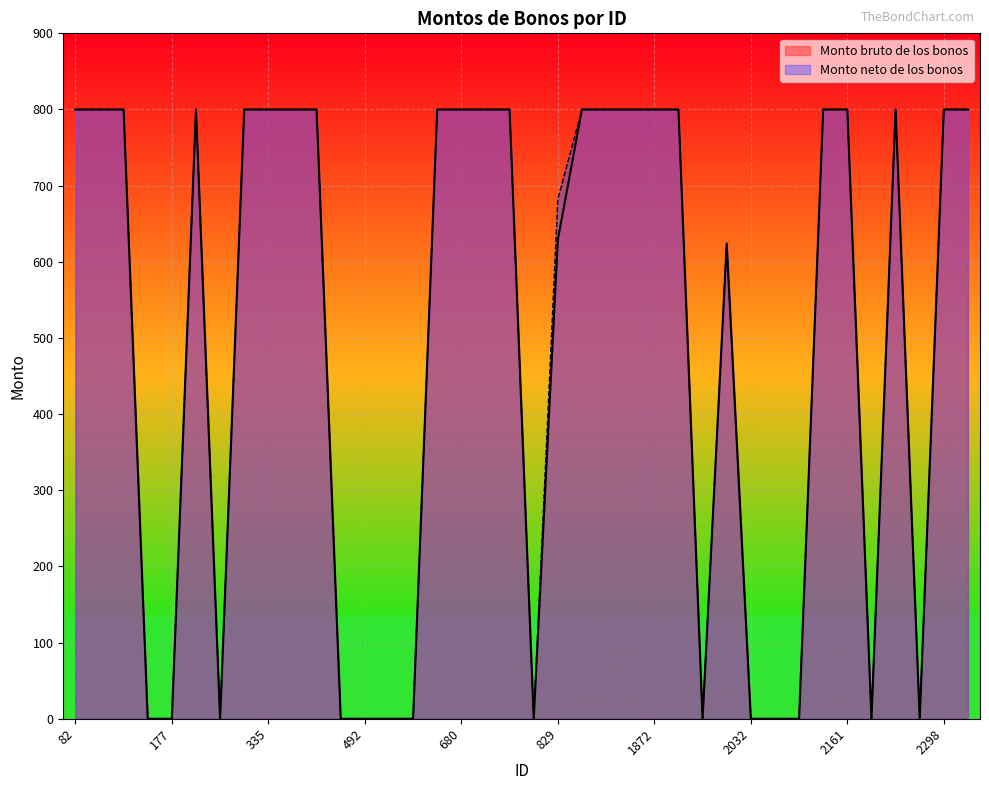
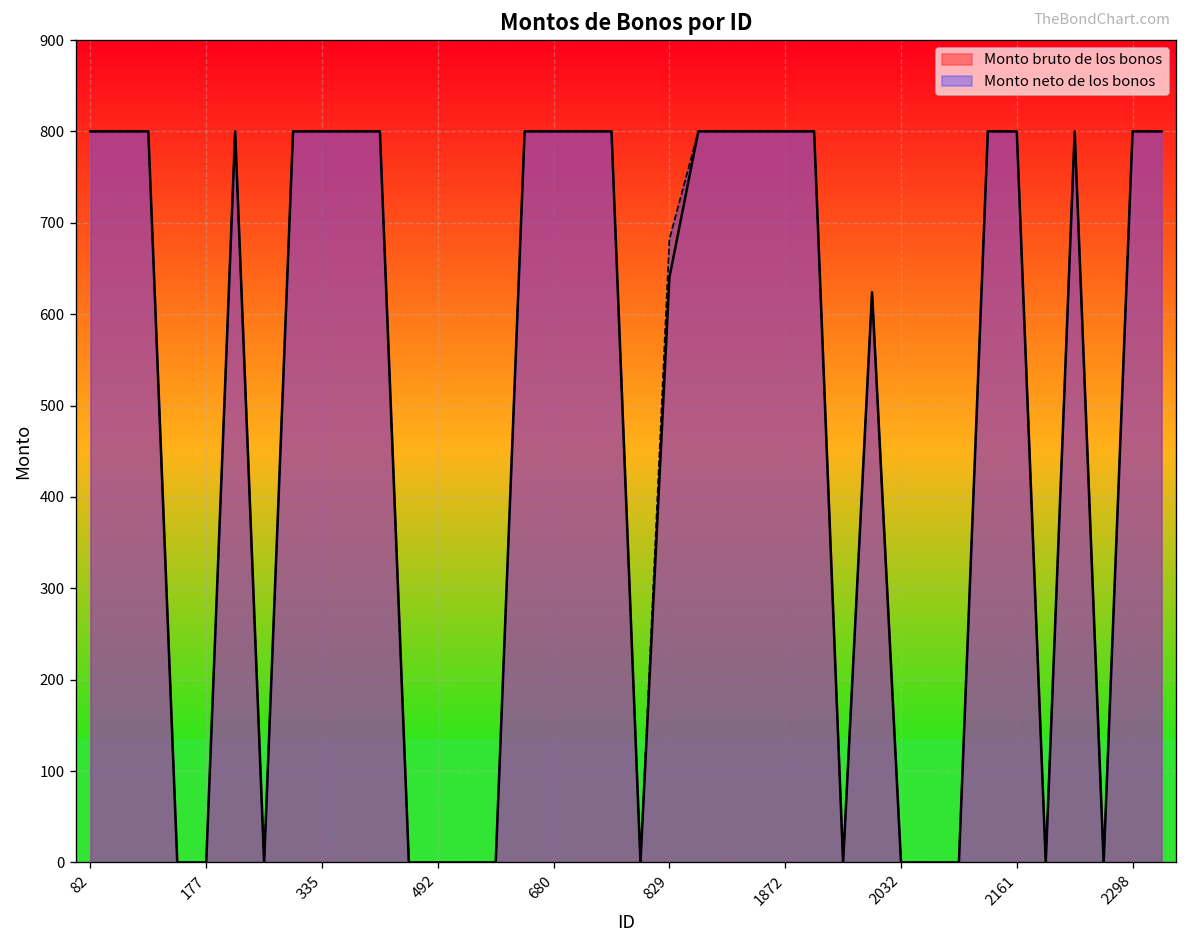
  {
    "Monto bruto de los bonos": {
-     "829": 630
+     "829": 640
    },
    "Monto neto de los bonos": {
      "829": 680
    }
  }
